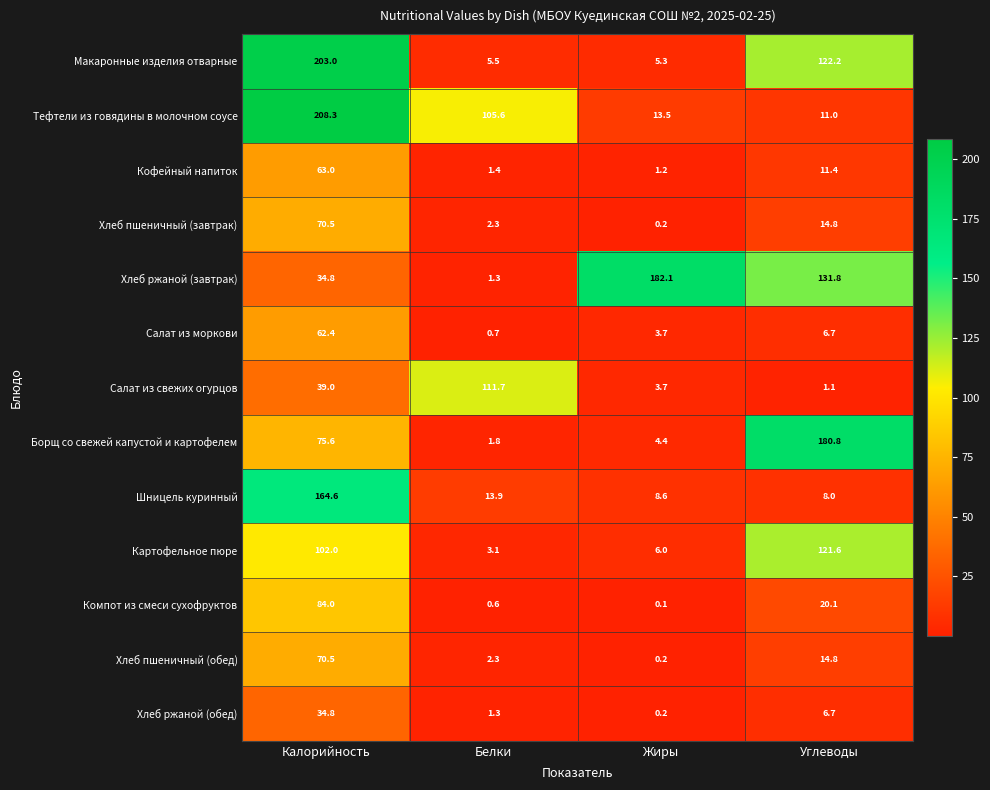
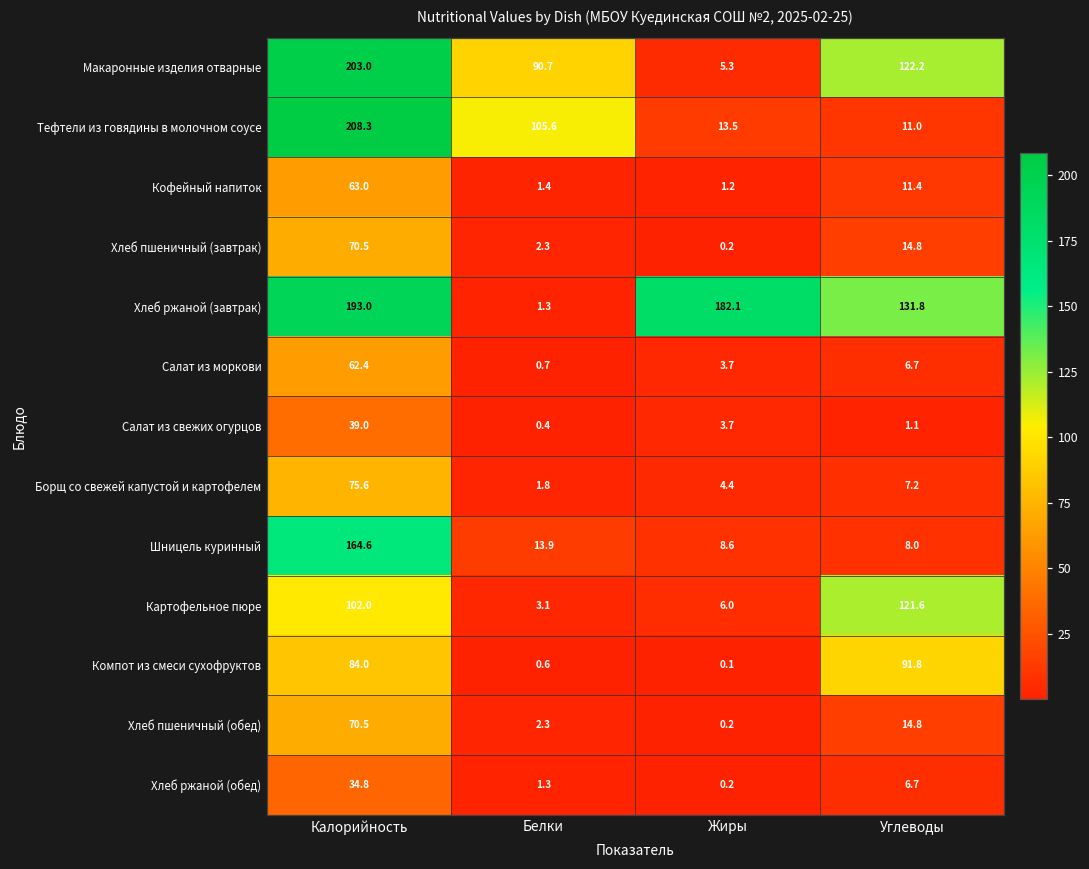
  {
    "Макаронные изделия отварные": {
      "Калорийность": 203.0,
-     "Белки": 5.5,
+     "Белки": 90.7,
      "Жиры": 5.3,
      "Углеводы": 122.2
    },
    "Тефтели из говядины в молочном соусе": {
      "Калорийность": 208.3,
      "Белки": 105.6,
      "Жиры": 13.5,
      "Углеводы": 11.0
    },
    "Кофейный напиток": {
      "Калорийность": 63.0,
      "Белки": 1.4,
      "Жиры": 1.2,
      "Углеводы": 11.4
    },
    "Хлеб пшеничный (завтрак)": {
      "Калорийность": 70.5,
      "Белки": 2.3,
      "Жиры": 0.2,
      "Углеводы": 14.8
    },
    "Хлеб ржаной (завтрак)": {
-     "Калорийность": 34.8,
+     "Калорийность": 193.0,
      "Белки": 1.3,
      "Жиры": 182.1,
      "Углеводы": 131.8
    },
    "Салат из моркови": {
      "Калорийность": 62.4,
      "Белки": 0.7,
      "Жиры": 3.7,
      "Углеводы": 6.7
    },
    "Салат из свежих огурцов": {
      "Калорийность": 39.0,
-     "Белки": 111.7,
+     "Белки": 0.4,
      "Жиры": 3.7,
      "Углеводы": 1.1
    },
    "Борщ со свежей капустой и картофелем": {
      "Калорийность": 75.6,
      "Белки": 1.8,
      "Жиры": 4.4,
-     "Углеводы": 180.8
+     "Углеводы": 7.2
    },
    "Шницель куринный": {
      "Калорийность": 164.6,
      "Белки": 13.9,
      "Жиры": 8.6,
      "Углеводы": 8.0
    },
    "Картофельное пюре": {
      "Калорийность": 102.0,
      "Белки": 3.1,
      "Жиры": 6.0,
      "Углеводы": 121.6
    },
    "Компот из смеси сухофруктов": {
      "Калорийность": 84.0,
      "Белки": 0.6,
      "Жиры": 0.1,
-     "Углеводы": 20.1
+     "Углеводы": 91.8
    },
    "Хлеб пшеничный (обед)": {
      "Калорийность": 70.5,
      "Белки": 2.3,
      "Жиры": 0.2,
      "Углеводы": 14.8
    },
    "Хлеб ржаной (обед)": {
      "Калорийность": 34.8,
      "Белки": 1.3,
      "Жиры": 0.2,
      "Углеводы": 6.7
    }
  }
